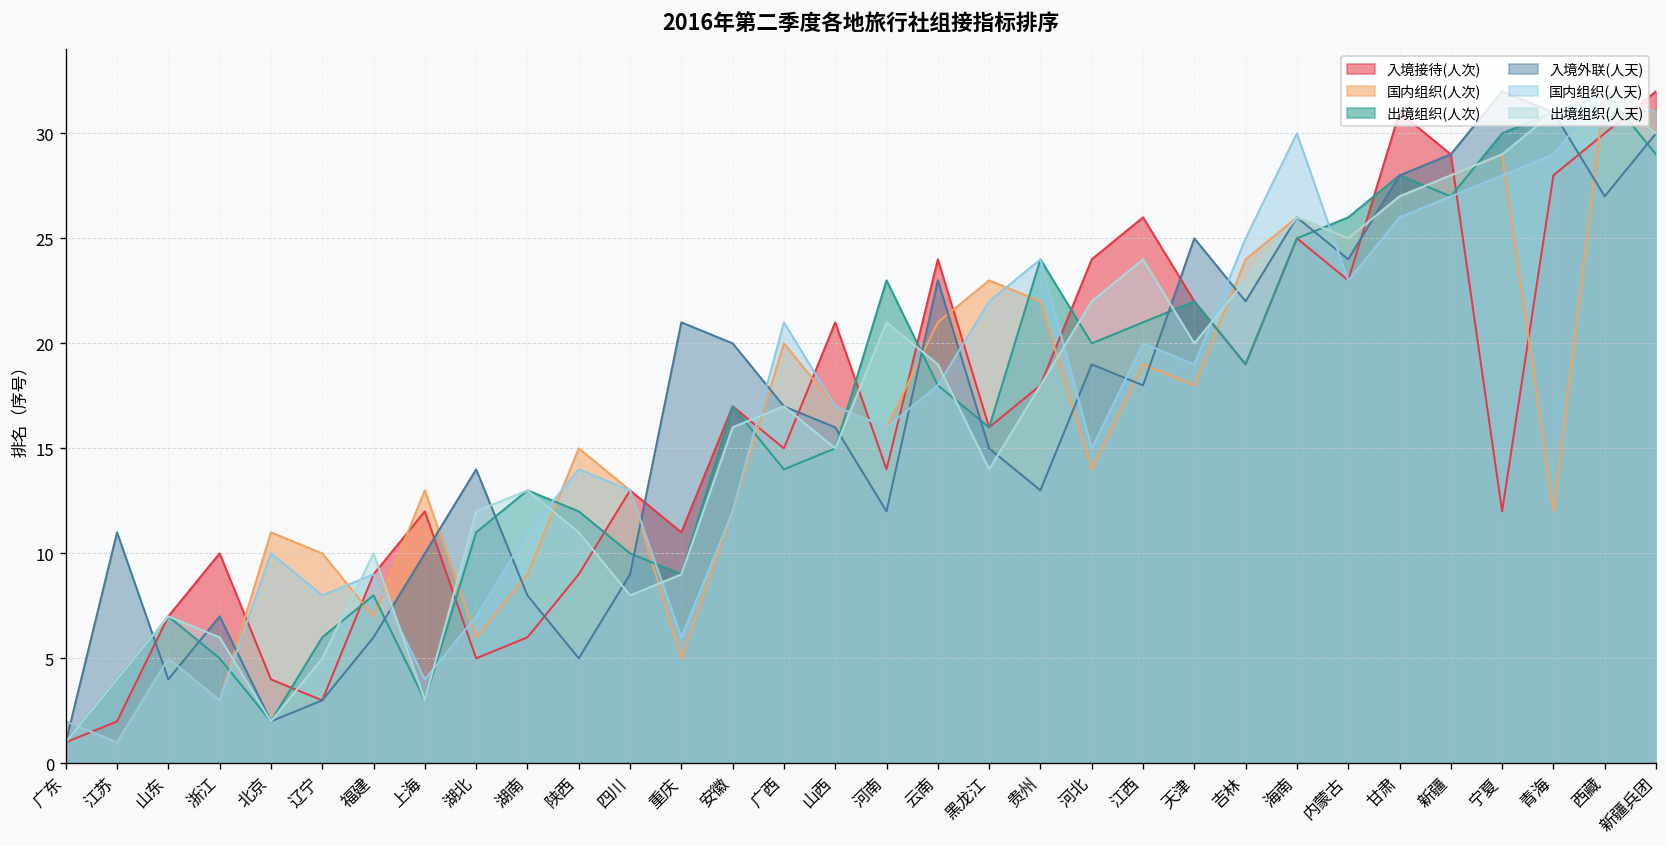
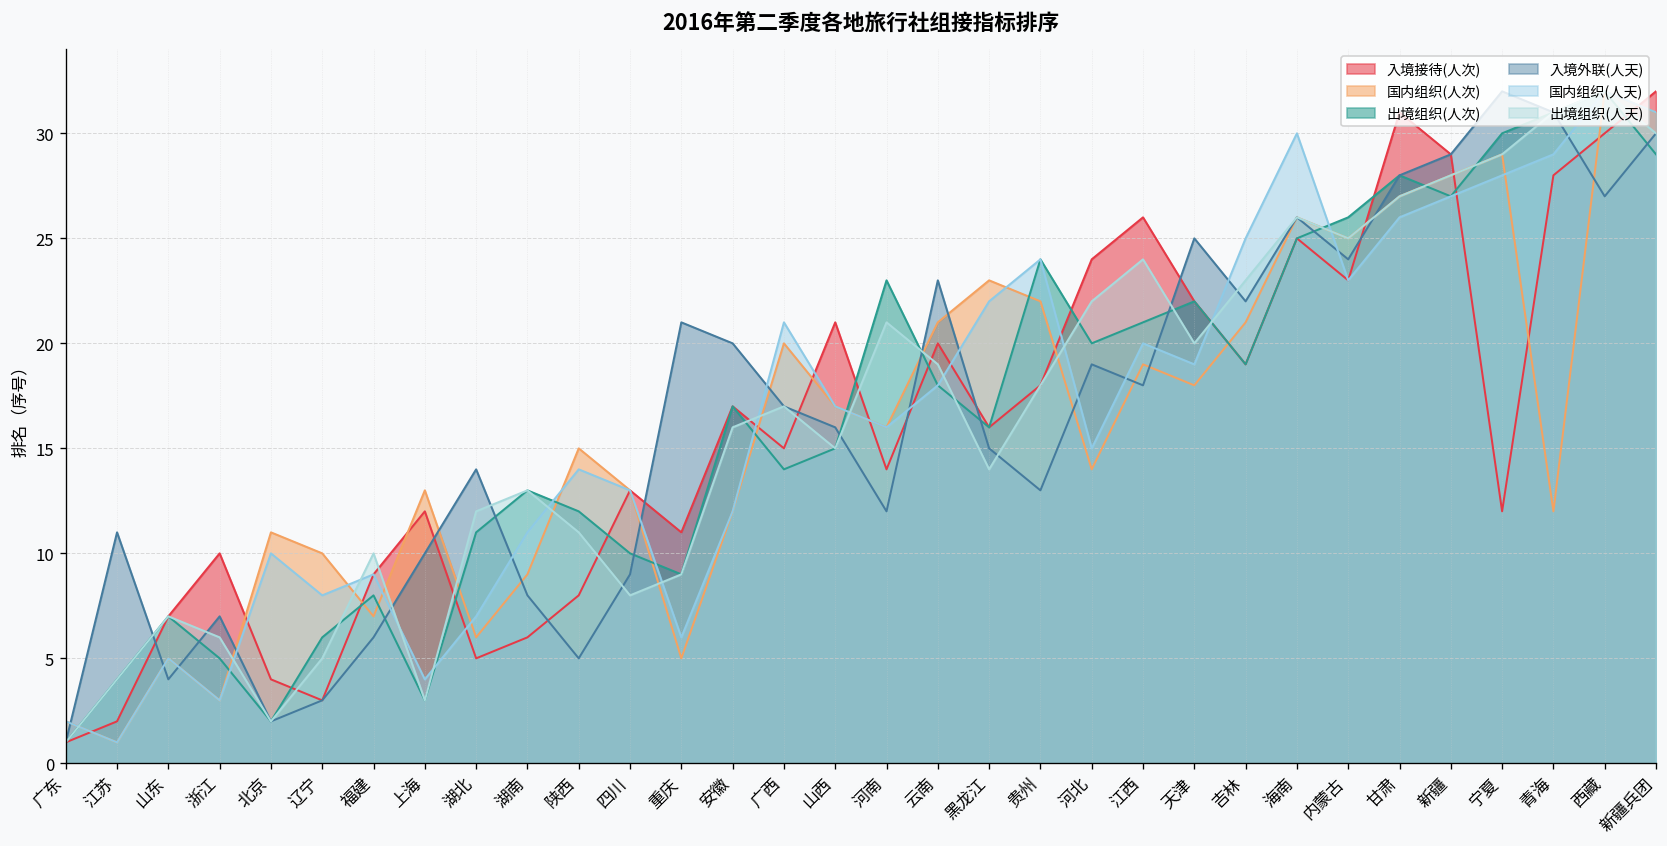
  {
    "入境接待(人次)": {
      "江苏": 2,
      "浙江": 10,
      "北京": 4,
      "上海": 12,
      "湖北": 5,
      "湖南": 6,
-     "陕西": 9,
+     "陕西": 8,
      "重庆": 11,
      "广西": 15,
      "山西": 21,
      "河南": 14,
-     "云南": 24,
+     "云南": 20,
      "河北": 24,
      "江西": 26,
      "宁夏": 12,
      "青海": 28,
      "西藏": 30,
      "新疆兵团": 32
    },
    "国内组织(人次)": {
      "北京": 11,
      "辽宁": 10,
      "福建": 7,
      "上海": 13,
      "湖北": 6,
      "湖南": 9,
      "陕西": 15,
      "重庆": 5,
      "广西": 20,
      "云南": 21,
      "黑龙江": 23,
      "贵州": 22,
      "河北": 14,
      "江西": 19,
      "天津": 18,
-     "吉林": 24,
+     "吉林": 21,
      "青海": 12
    }
  }
